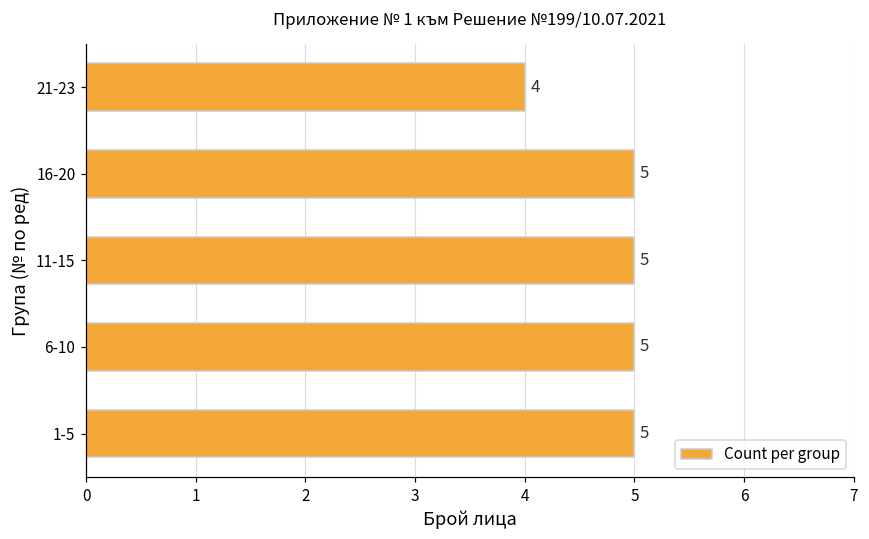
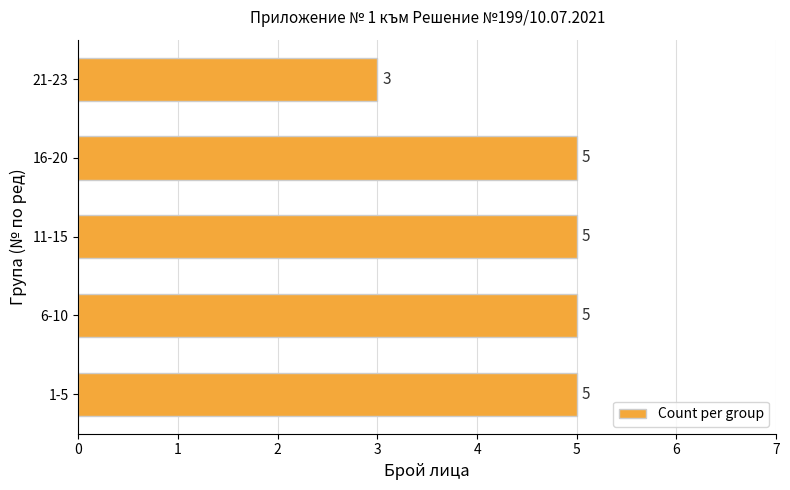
  {
-   "21-23": 4,
+   "21-23": 3,
    "16-20": 5,
    "11-15": 5,
    "6-10": 5,
    "1-5": 5
  }
